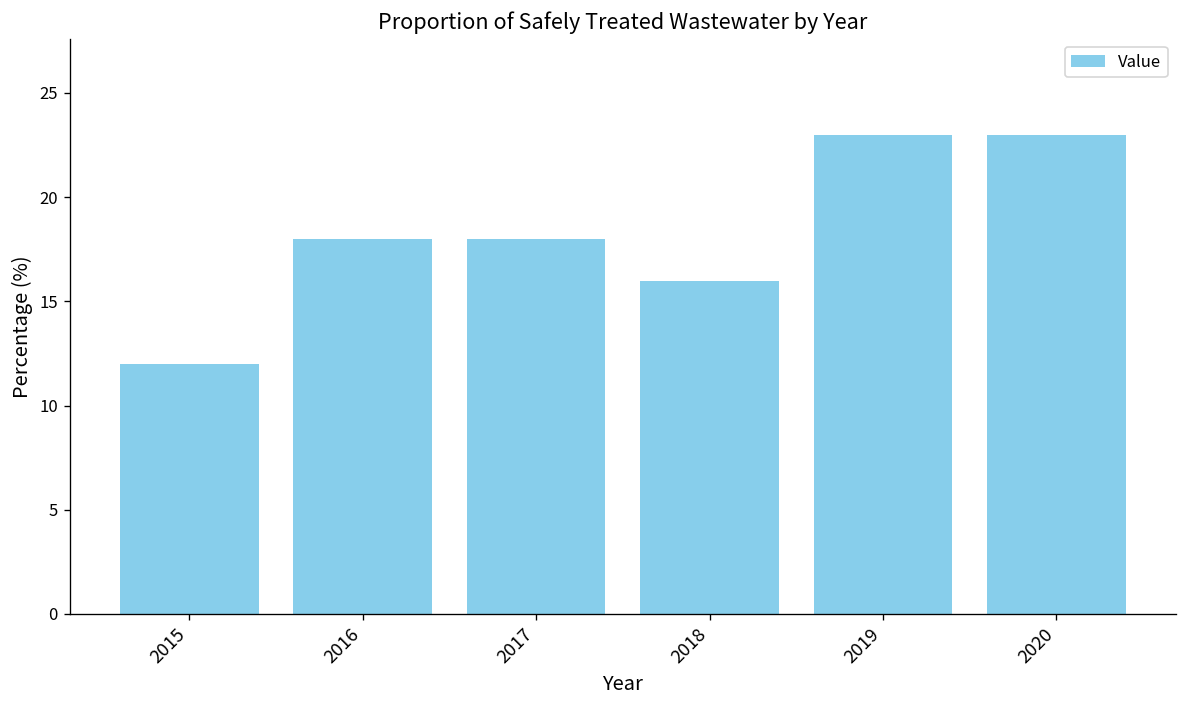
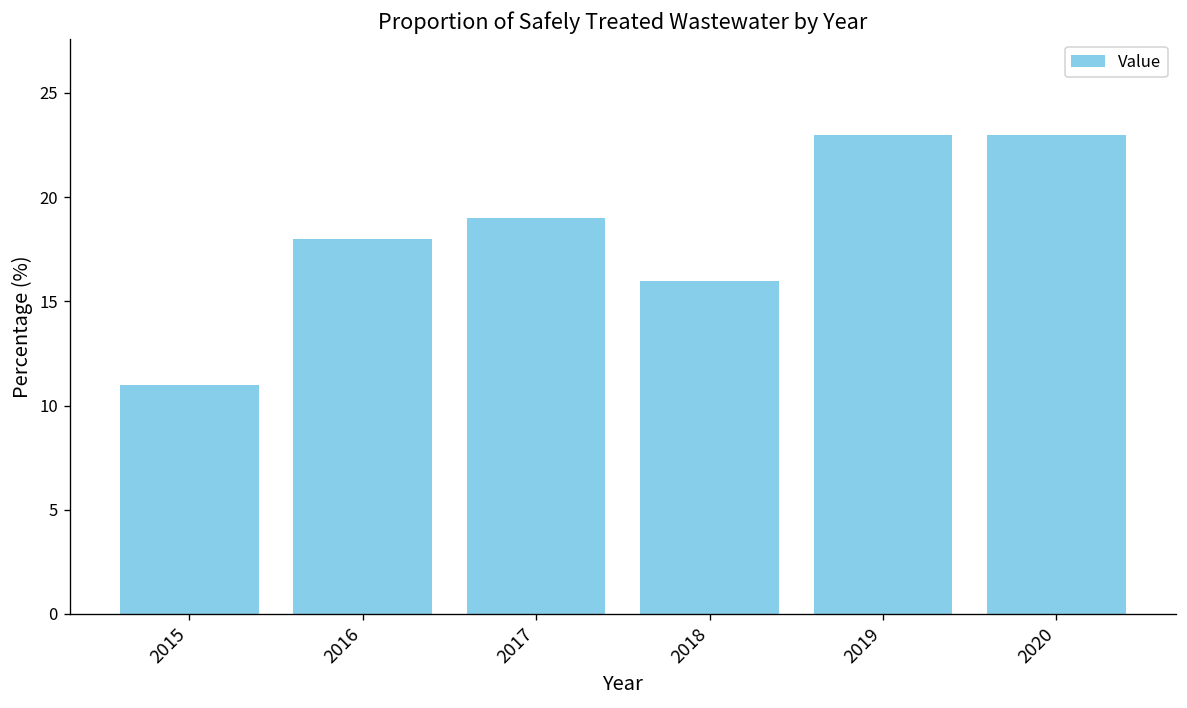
  {
-   "2015": 12,
+   "2015": 11,
    "2016": 18,
-   "2017": 18,
+   "2017": 19,
    "2018": 16,
    "2019": 23,
    "2020": 23
  }
